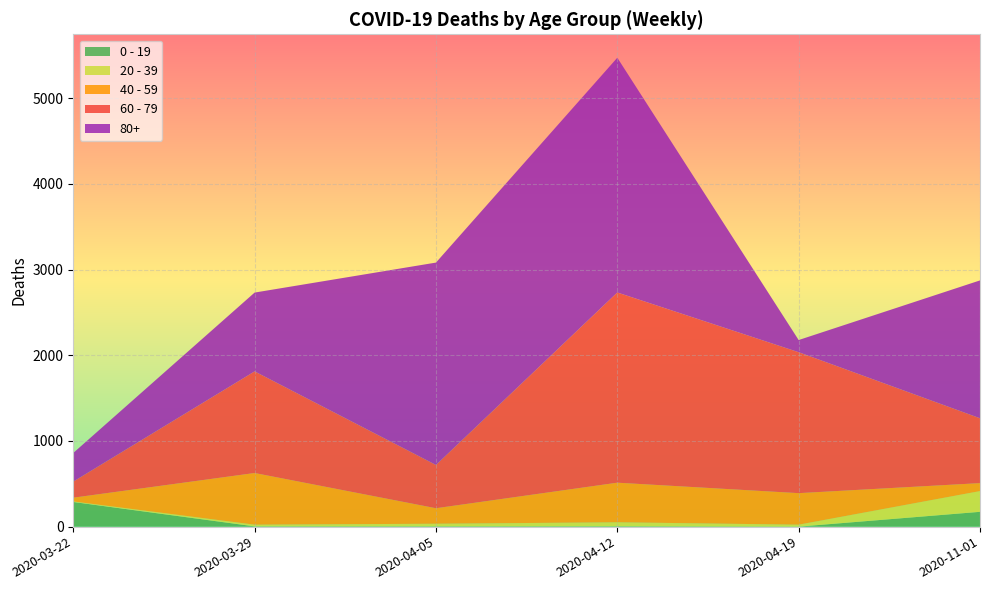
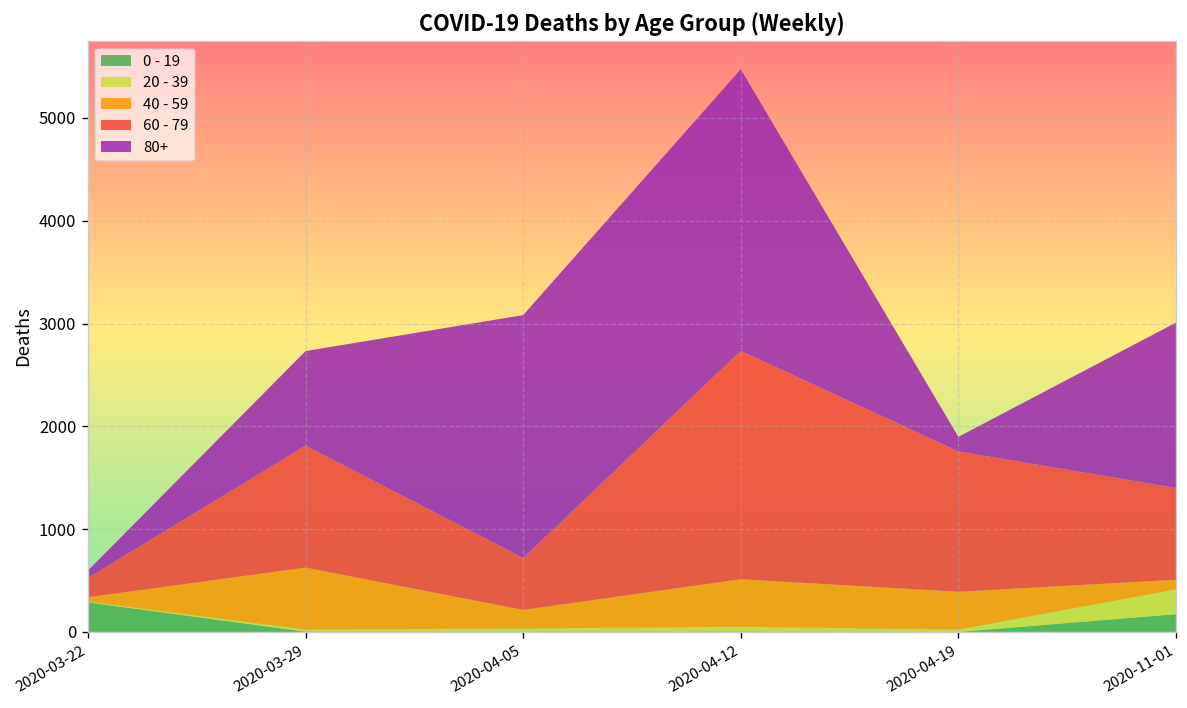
  {
    "0 - 19": {
      "2020-11-01": 200
    },
    "20 - 39": {
      "2020-04-05": 0,
      "2020-04-12": 0,
      "2020-11-01": 200
    },
    "40 - 59": {
      "2020-03-22": 0,
      "2020-03-29": 600,
      "2020-04-05": 200,
      "2020-04-12": 500,
      "2020-04-19": 400,
      "2020-11-01": 100
    },
    "60 - 79": {
      "2020-03-22": 200,
      "2020-03-29": 1200,
      "2020-04-05": 500,
      "2020-04-12": 2200,
-     "2020-04-19": 1600,
-     "2020-11-01": 800
+     "2020-04-19": 1400,
+     "2020-11-01": 900
    },
    "80+": {
-     "2020-03-22": 300,
+     "2020-03-22": 100,
      "2020-03-29": 900,
      "2020-04-05": 2400,
      "2020-04-12": 2700,
      "2020-04-19": 100,
      "2020-11-01": 1600
    }
  }
